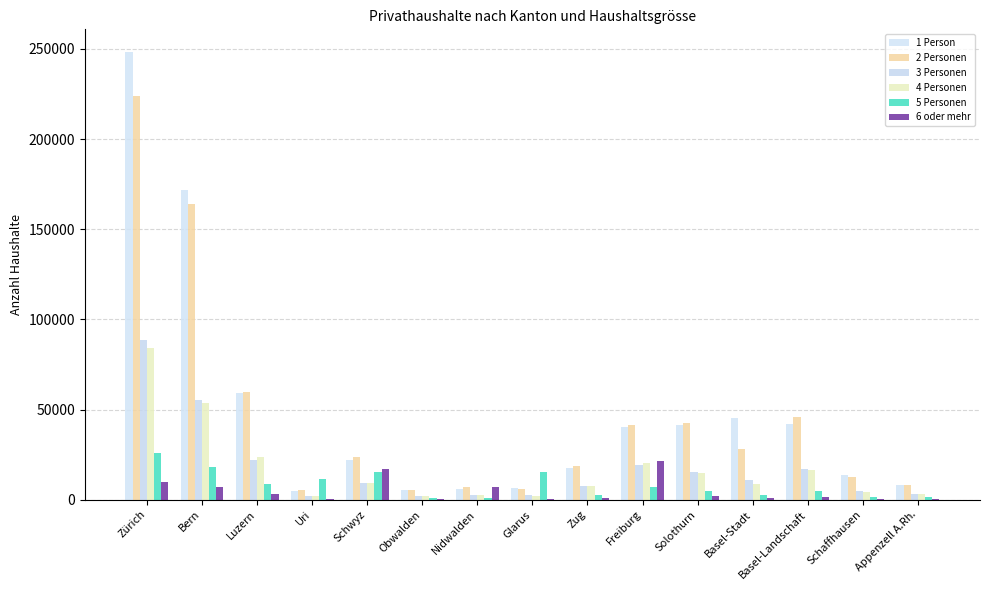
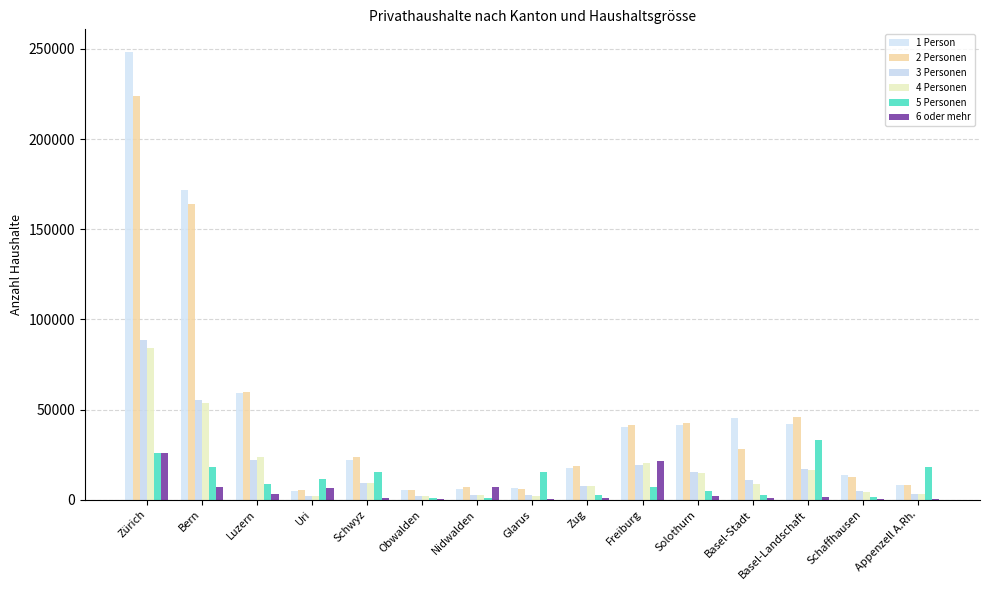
  {
    "5 Personen": {
      "Zürich": 26000,
      "Bern": 18000,
      "Luzern": 9000,
      "Uri": 12000,
      "Schwyz": 16000,
      "Glarus": 15000,
      "Zug": 3000,
      "Freiburg": 7000,
      "Solothurn": 5000,
      "Basel-Stadt": 3000,
-     "Basel-Landschaft": 5000,
+     "Basel-Landschaft": 33000,
      "Schaffhausen": 1000,
-     "Appenzell A.Rh.": 1000
+     "Appenzell A.Rh.": 18000
    },
    "6 oder mehr": {
-     "Zürich": 10000,
+     "Zürich": 26000,
      "Bern": 7000,
      "Luzern": 3000,
-     "Uri": 0,
-     "Schwyz": 17000,
+     "Uri": 6000,
+     "Schwyz": 1000,
      "Nidwalden": 7000,
      "Freiburg": 22000,
      "Solothurn": 2000,
      "Basel-Landschaft": 2000
    }
  }
